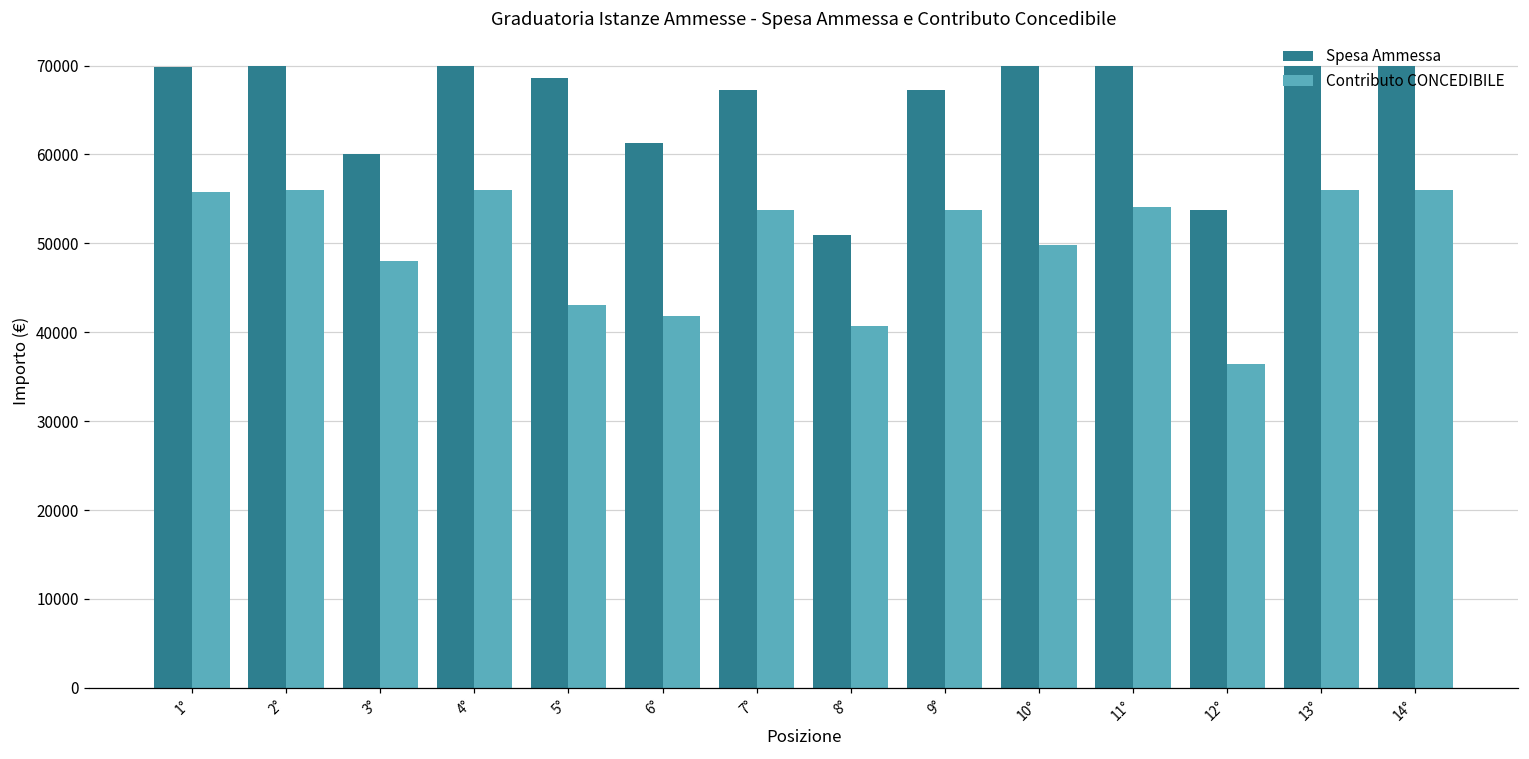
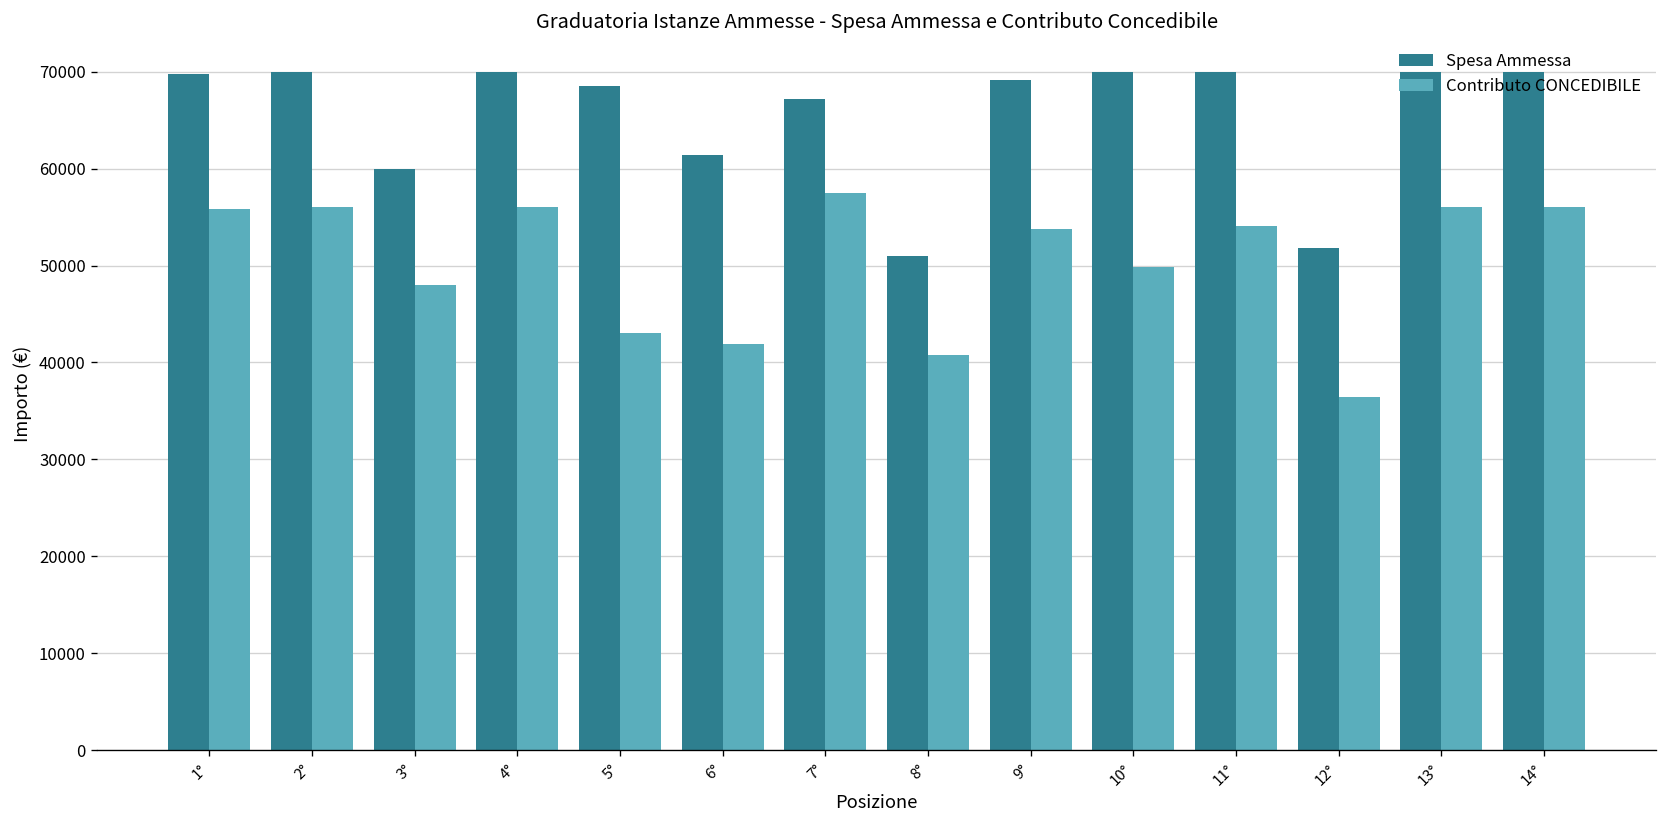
  {
    "Spesa Ammessa": {
      "1°": 70000,
      "2°": 70000,
      "3°": 60000,
      "4°": 70000,
      "5°": 69000,
      "6°": 61000,
      "7°": 67000,
      "8°": 51000,
-     "9°": 67000,
+     "9°": 69000,
      "10°": 70000,
      "11°": 70000,
-     "12°": 54000,
+     "12°": 52000,
      "13°": 70000,
      "14°": 70000
    },
    "Contributo CONCEDIBILE": {
      "1°": 56000,
      "2°": 56000,
      "3°": 48000,
      "4°": 56000,
      "5°": 43000,
      "6°": 42000,
-     "7°": 54000,
+     "7°": 58000,
      "8°": 41000,
      "9°": 54000,
      "10°": 50000,
      "11°": 54000,
      "12°": 36000,
      "13°": 56000,
      "14°": 56000
    }
  }
